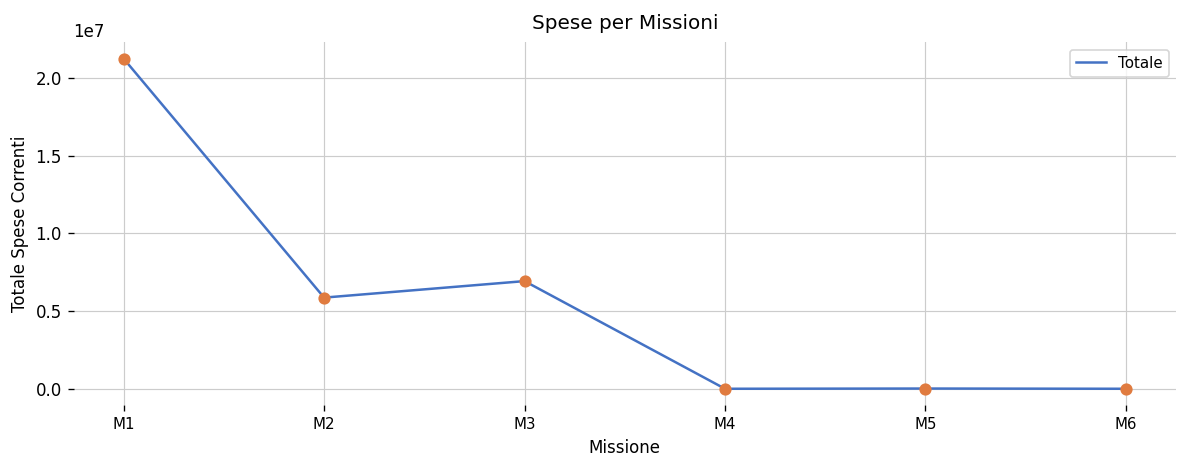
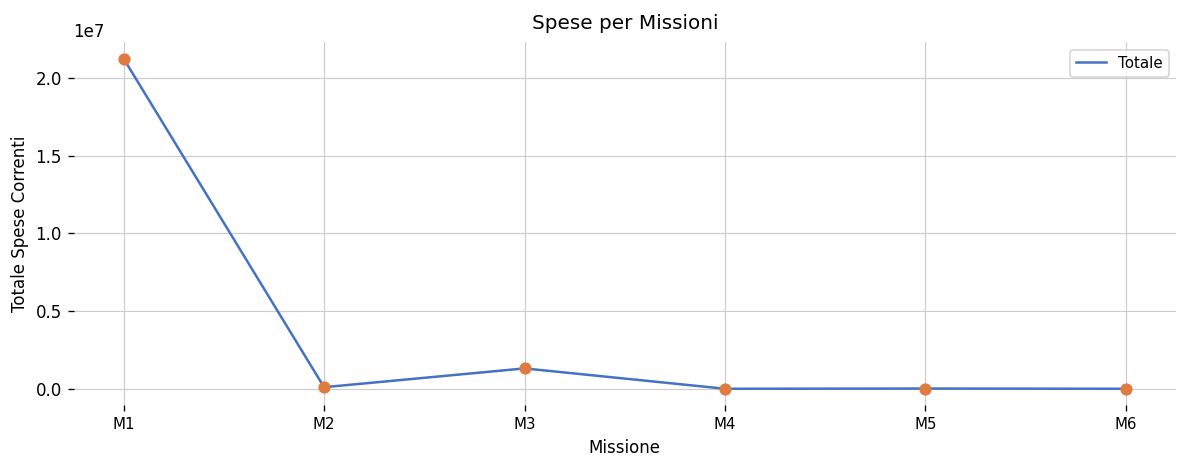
  {
    "M1": 21200000,
-   "M2": 5900000,
-   "M3": 6900000,
+   "M2": 100000,
+   "M3": 1300000,
    "M4": 0,
    "M5": 0,
    "M6": 0
  }
